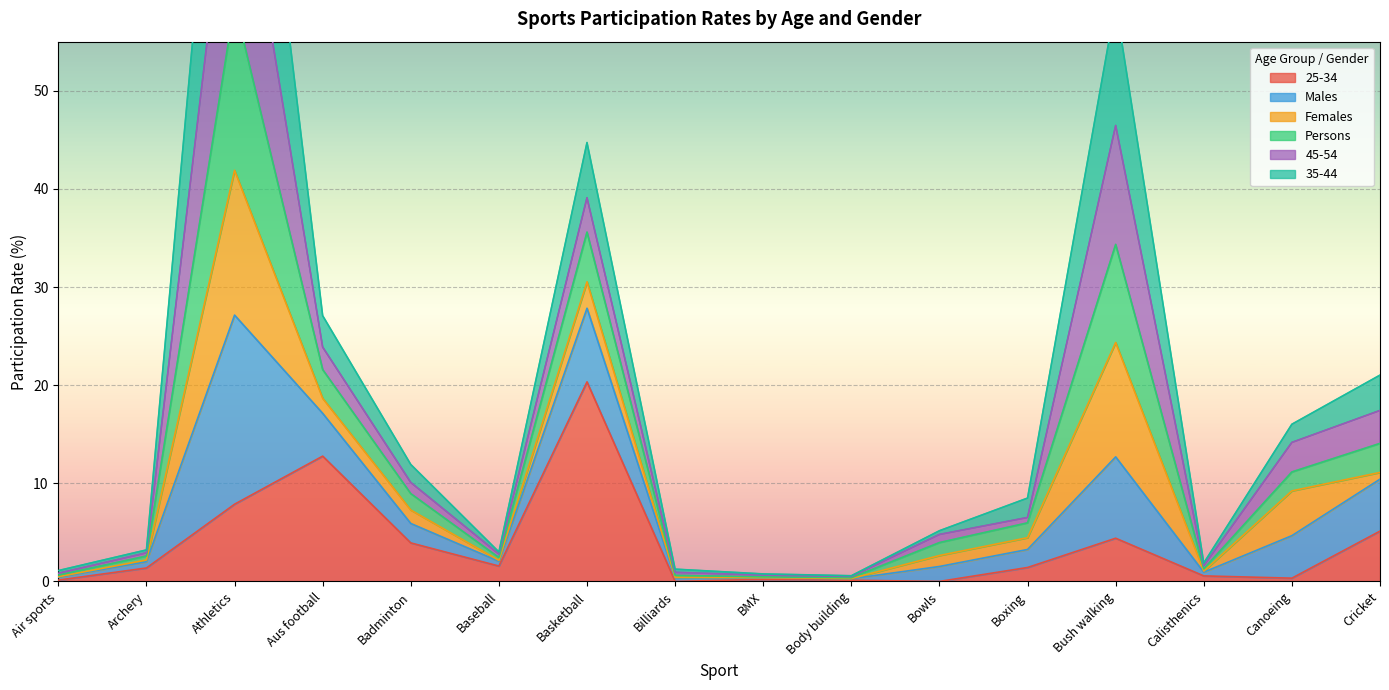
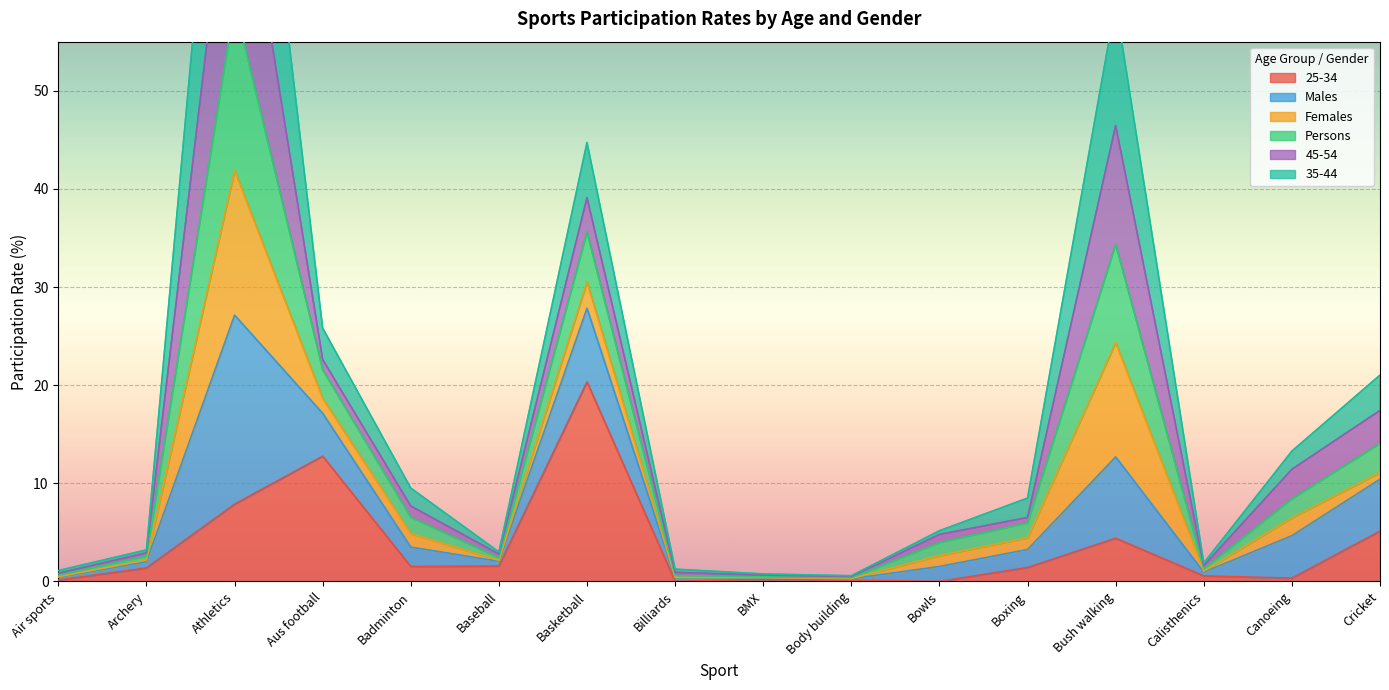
  {
    "25-34": {
      "Air sports": 0,
      "Archery": 1,
      "Athletics": 8,
      "Aus football": 13,
-     "Badminton": 4,
+     "Badminton": 2,
      "Baseball": 2,
      "Basketball": 20,
      "Billiards": 0,
      "Bowls": 0,
      "Boxing": 1,
      "Bush walking": 4,
      "Calisthenics": 1,
      "Canoeing": 0,
      "Cricket": 5
    },
    "Males": {
      "Athletics": 19,
      "Aus football": 4,
      "Badminton": 2,
      "Basketball": 8,
      "Bowls": 2,
      "Boxing": 2,
      "Bush walking": 8,
      "Canoeing": 4,
      "Cricket": 5
    },
    "Females": {
      "Athletics": 15,
      "Aus football": 2,
      "Badminton": 1,
      "Basketball": 3,
      "Bowls": 1,
      "Boxing": 1,
      "Bush walking": 12,
-     "Canoeing": 5,
+     "Canoeing": 2,
      "Cricket": 1
    },
    "45-54": {
      "Archery": 0,
-     "Aus football": 2,
+     "Aus football": 1,
      "Badminton": 1,
      "Basketball": 4,
      "Billiards": 0,
      "Bowls": 1,
      "Boxing": 1,
      "Bush walking": 12,
      "Calisthenics": 0,
      "Canoeing": 3,
      "Cricket": 3
    }
  }
